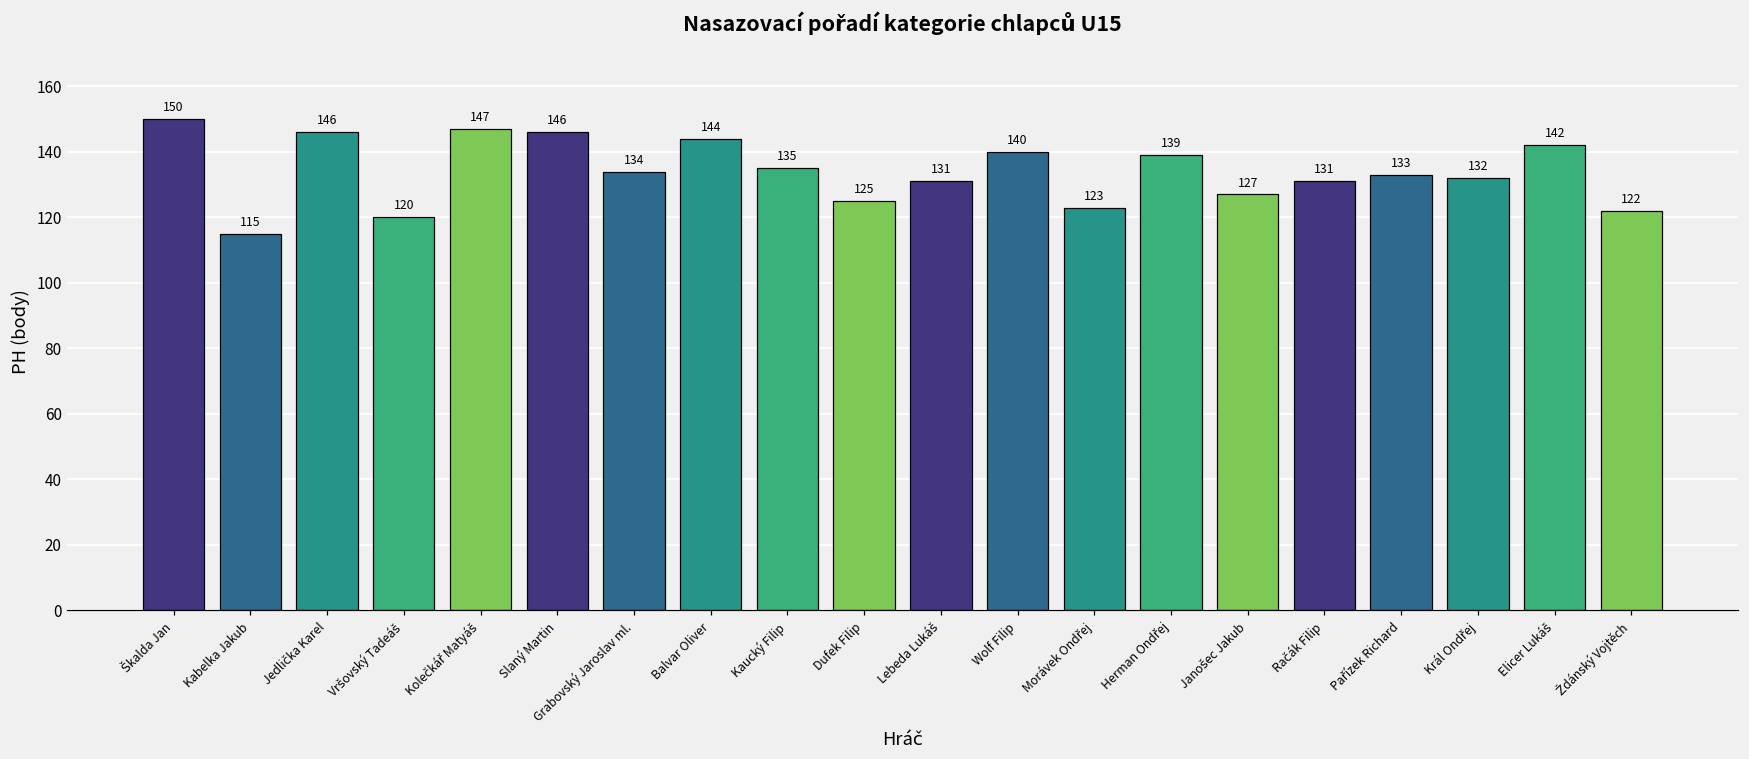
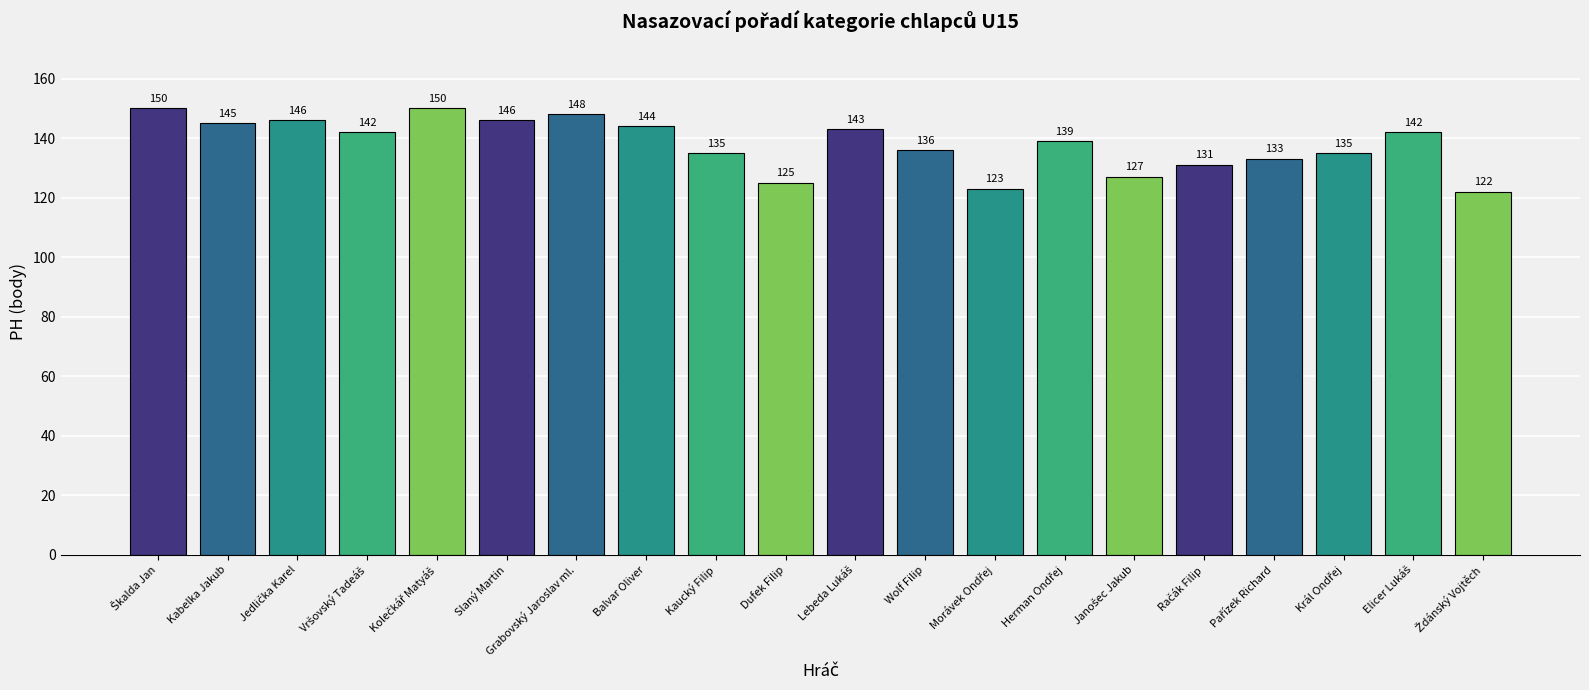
  {
    "Škalda Jan": 150,
-   "Kabelka Jakub": 115,
+   "Kabelka Jakub": 145,
    "Jedlička Karel": 146,
-   "Vršovský Tadeáš": 120,
-   "Kolečkář Matyáš": 147,
+   "Vršovský Tadeáš": 142,
+   "Kolečkář Matyáš": 150,
    "Slaný Martin": 146,
-   "Grabovský Jaroslav ml.": 134,
+   "Grabovský Jaroslav ml.": 148,
    "Balvar Oliver": 144,
    "Kaucký Filip": 135,
    "Dufek Filip": 125,
-   "Lebeda Lukáš": 131,
-   "Wolf Filip": 140,
+   "Lebeda Lukáš": 143,
+   "Wolf Filip": 136,
    "Morávek Ondřej": 123,
    "Herman Ondřej": 139,
    "Janošec Jakub": 127,
    "Račák Filip": 131,
    "Pařízek Richard": 133,
-   "Král Ondřej": 132,
+   "Král Ondřej": 135,
    "Elicer Lukáš": 142,
    "Ždánský Vojtěch": 122
  }
